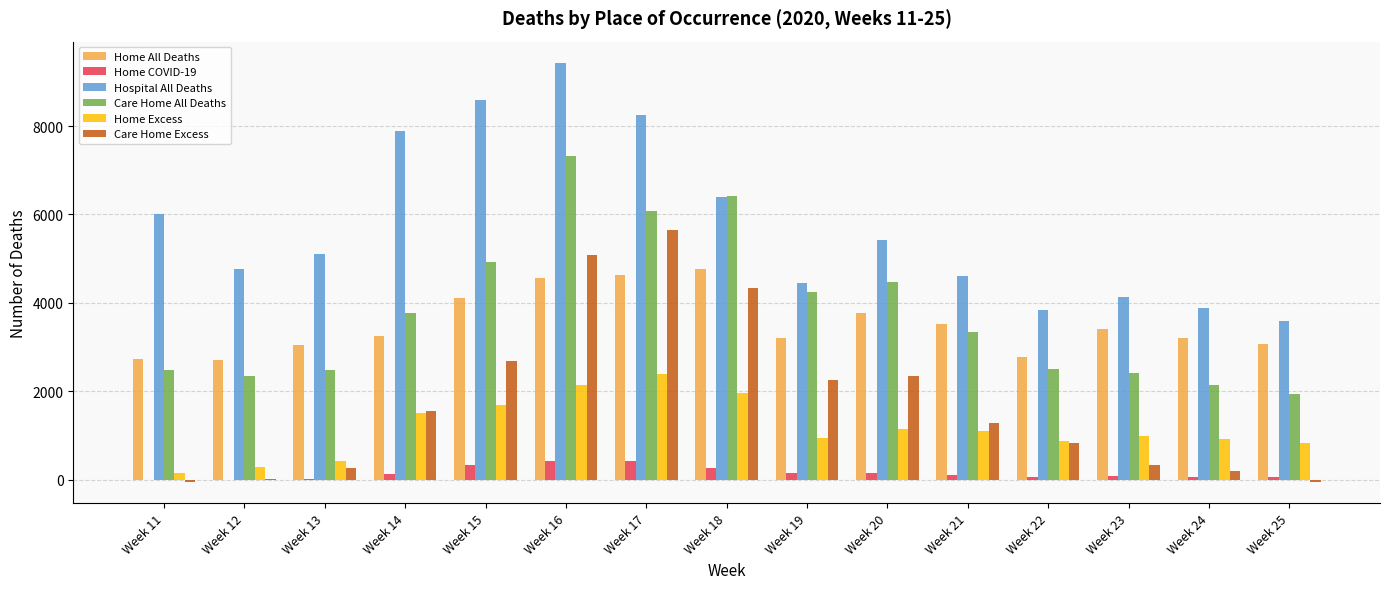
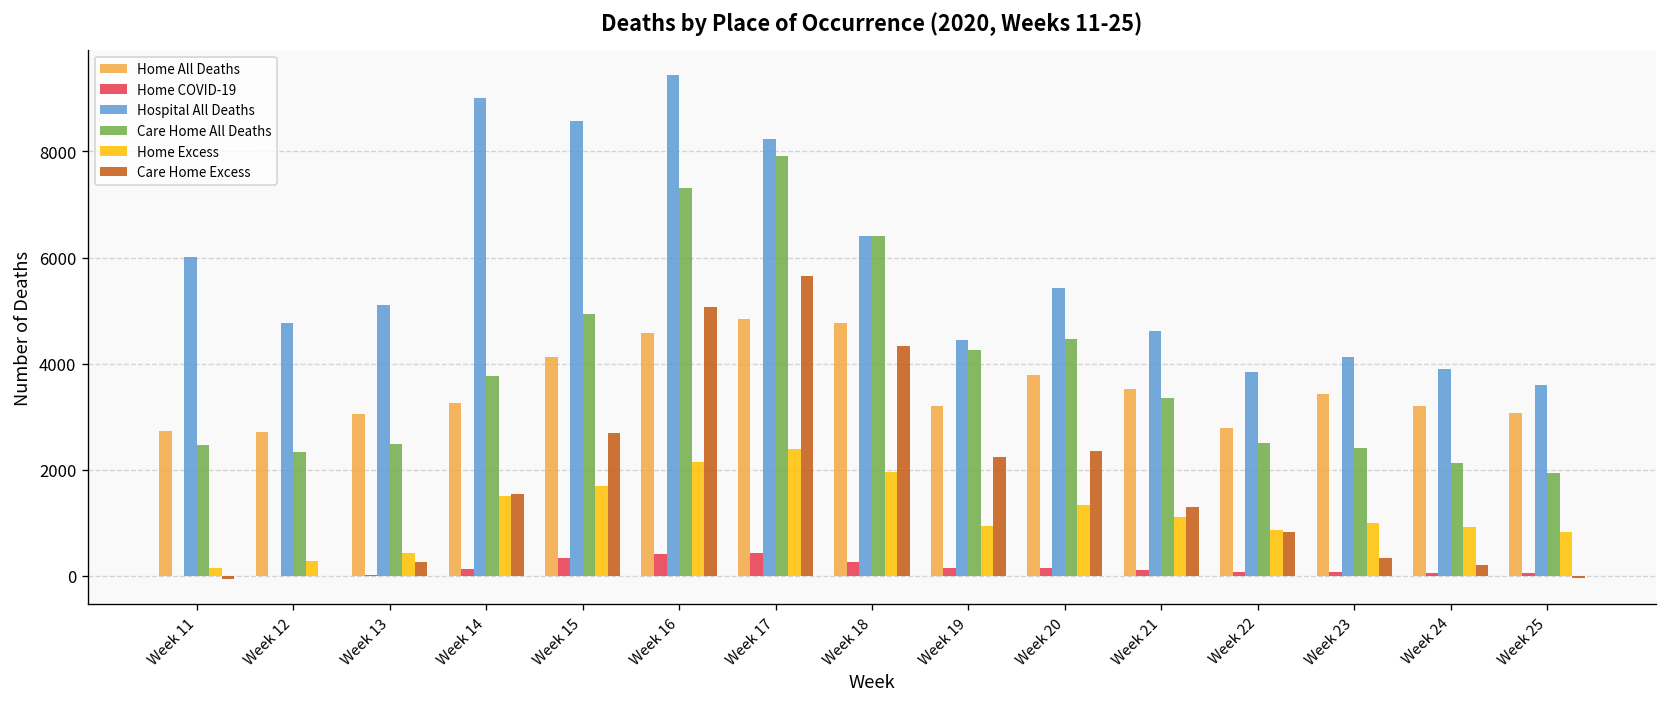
  {
    "Home All Deaths": {
      "Week 11": 2700,
      "Week 12": 2700,
      "Week 13": 3000,
      "Week 14": 3300,
      "Week 15": 4100,
      "Week 16": 4600,
-     "Week 17": 4600,
+     "Week 17": 4800,
      "Week 18": 4800,
      "Week 19": 3200,
      "Week 20": 3800,
      "Week 21": 3500,
      "Week 22": 2800,
      "Week 23": 3400,
      "Week 24": 3200,
      "Week 25": 3100
    },
    "Home COVID-19": {
      "Week 11": 0,
      "Week 14": 100,
      "Week 15": 300,
      "Week 16": 400,
      "Week 17": 400,
      "Week 18": 300,
      "Week 19": 200,
      "Week 20": 100,
      "Week 21": 100,
      "Week 22": 100,
      "Week 23": 100
    },
    "Hospital All Deaths": {
      "Week 11": 6000,
      "Week 12": 4800,
      "Week 13": 5100,
-     "Week 14": 7900,
+     "Week 14": 9000,
      "Week 15": 8600,
      "Week 16": 9400,
      "Week 17": 8200,
      "Week 18": 6400,
      "Week 19": 4500,
      "Week 20": 5400,
      "Week 21": 4600,
      "Week 22": 3800,
      "Week 23": 4100,
      "Week 24": 3900,
      "Week 25": 3600
    },
    "Care Home All Deaths": {
      "Week 11": 2500,
      "Week 12": 2300,
      "Week 13": 2500,
      "Week 14": 3800,
      "Week 15": 4900,
      "Week 16": 7300,
-     "Week 17": 6100,
+     "Week 17": 7900,
      "Week 18": 6400,
      "Week 19": 4200,
      "Week 20": 4500,
      "Week 21": 3400,
      "Week 22": 2500,
      "Week 23": 2400,
      "Week 24": 2100,
      "Week 25": 1900
    },
    "Home Excess": {
      "Week 11": 100,
      "Week 12": 300,
      "Week 13": 400,
      "Week 14": 1500,
      "Week 15": 1700,
      "Week 16": 2100,
      "Week 17": 2400,
      "Week 18": 2000,
      "Week 19": 900,
-     "Week 20": 1100,
+     "Week 20": 1300,
      "Week 21": 1100,
      "Week 22": 900,
      "Week 23": 1000,
      "Week 24": 900,
      "Week 25": 800
    },
    "Care Home Excess": {
      "Week 11": -100,
      "Week 13": 300,
      "Week 14": 1500,
      "Week 15": 2700,
      "Week 16": 5100,
      "Week 17": 5700,
      "Week 18": 4300,
      "Week 19": 2200,
      "Week 20": 2400,
      "Week 21": 1300,
      "Week 22": 800,
      "Week 23": 300,
      "Week 24": 200
    }
  }
